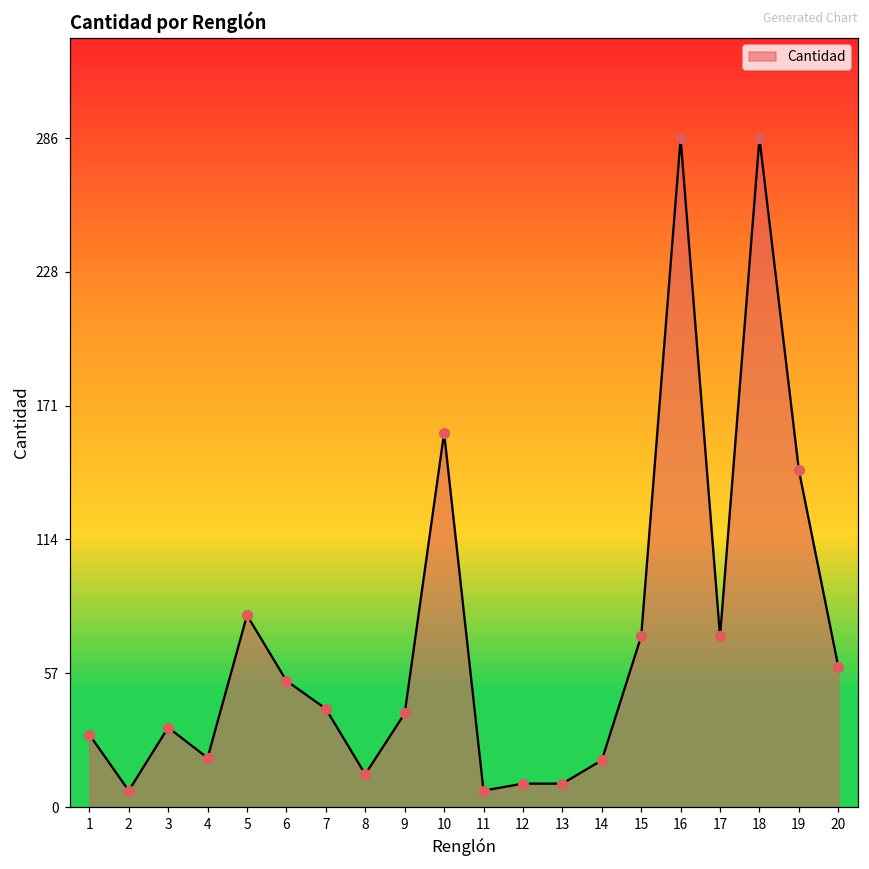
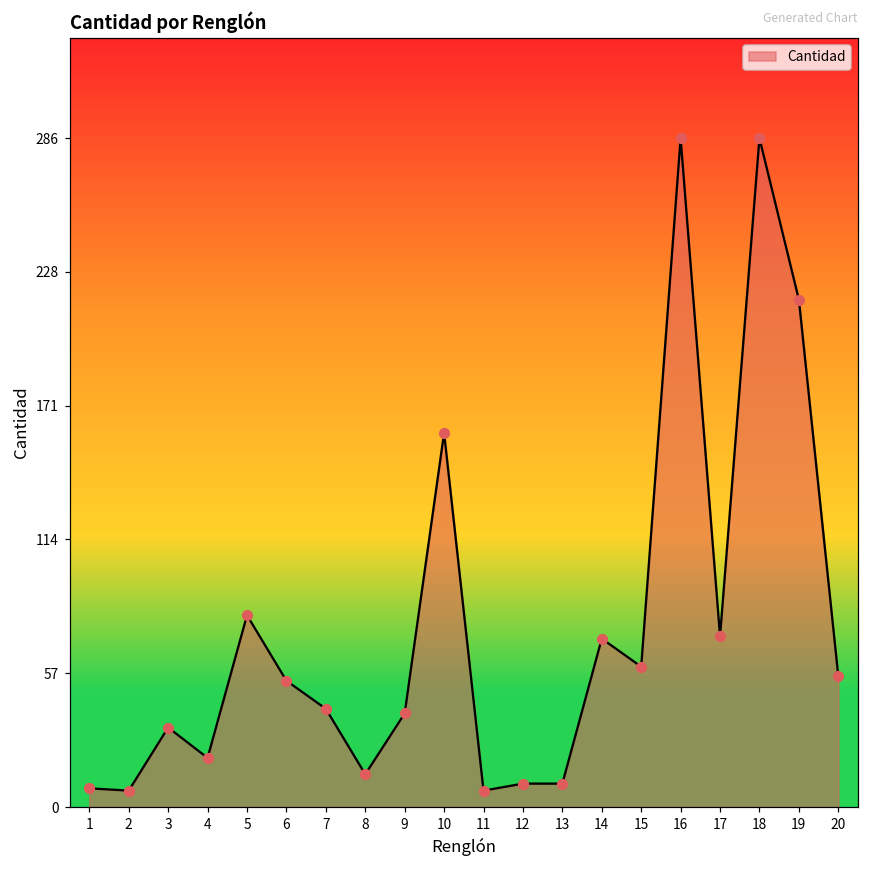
  {
-   "1": 31,
+   "1": 8,
    "2": 7,
    "3": 34,
    "4": 21,
    "5": 82,
    "6": 54,
    "7": 42,
    "8": 14,
    "9": 40,
    "10": 160,
    "11": 7,
    "12": 10,
    "13": 10,
-   "14": 20,
-   "15": 73,
+   "14": 72,
+   "15": 60,
    "16": 286,
    "17": 73,
    "18": 286,
-   "19": 144,
-   "20": 60
+   "19": 217,
+   "20": 56
  }
